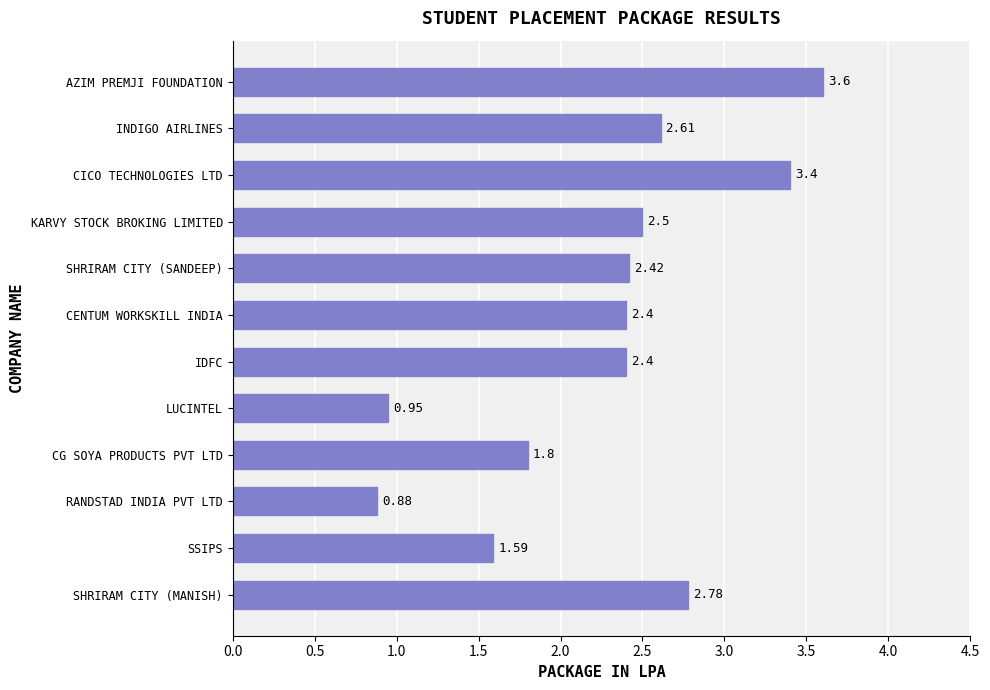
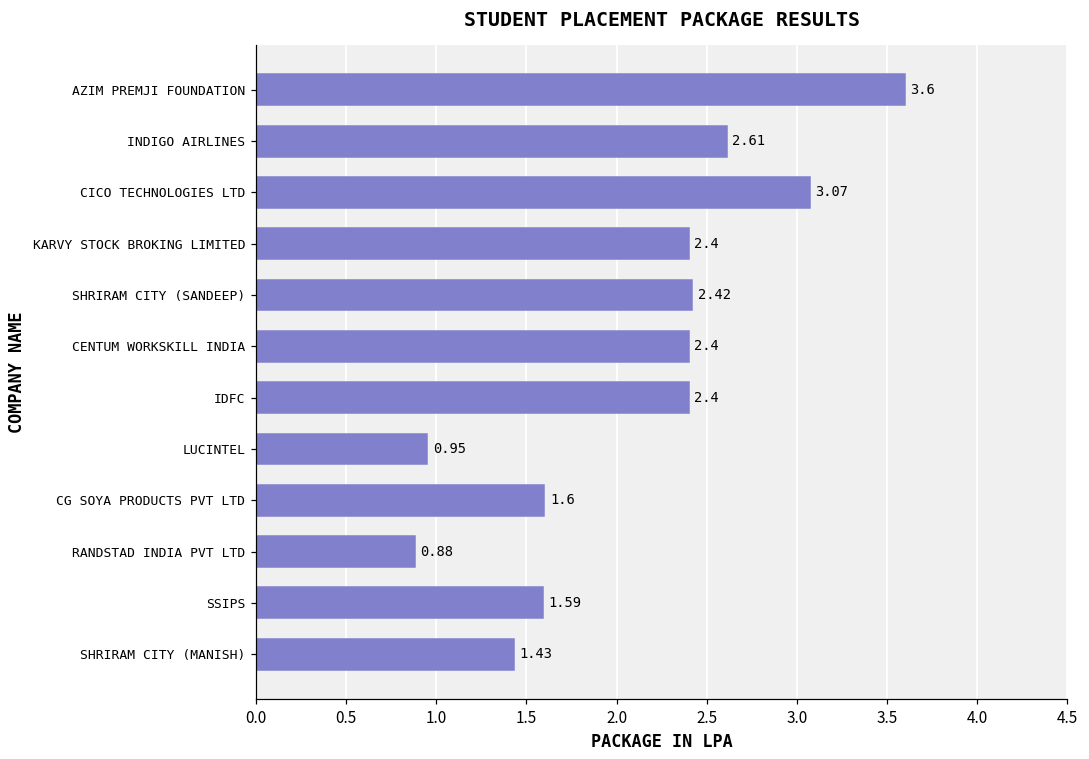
  {
    "AZIM PREMJI FOUNDATION": 3.6,
    "INDIGO AIRLINES": 2.61,
-   "CICO TECHNOLOGIES LTD": 3.4,
-   "KARVY STOCK BROKING LIMITED": 2.5,
+   "CICO TECHNOLOGIES LTD": 3.07,
+   "KARVY STOCK BROKING LIMITED": 2.4,
    "SHRIRAM CITY (SANDEEP)": 2.42,
    "CENTUM WORKSKILL INDIA": 2.4,
    "IDFC": 2.4,
    "LUCINTEL": 0.95,
-   "CG SOYA PRODUCTS PVT LTD": 1.8,
+   "CG SOYA PRODUCTS PVT LTD": 1.6,
    "RANDSTAD INDIA PVT LTD": 0.88,
    "SSIPS": 1.59,
-   "SHRIRAM CITY (MANISH)": 2.78
+   "SHRIRAM CITY (MANISH)": 1.43
  }
